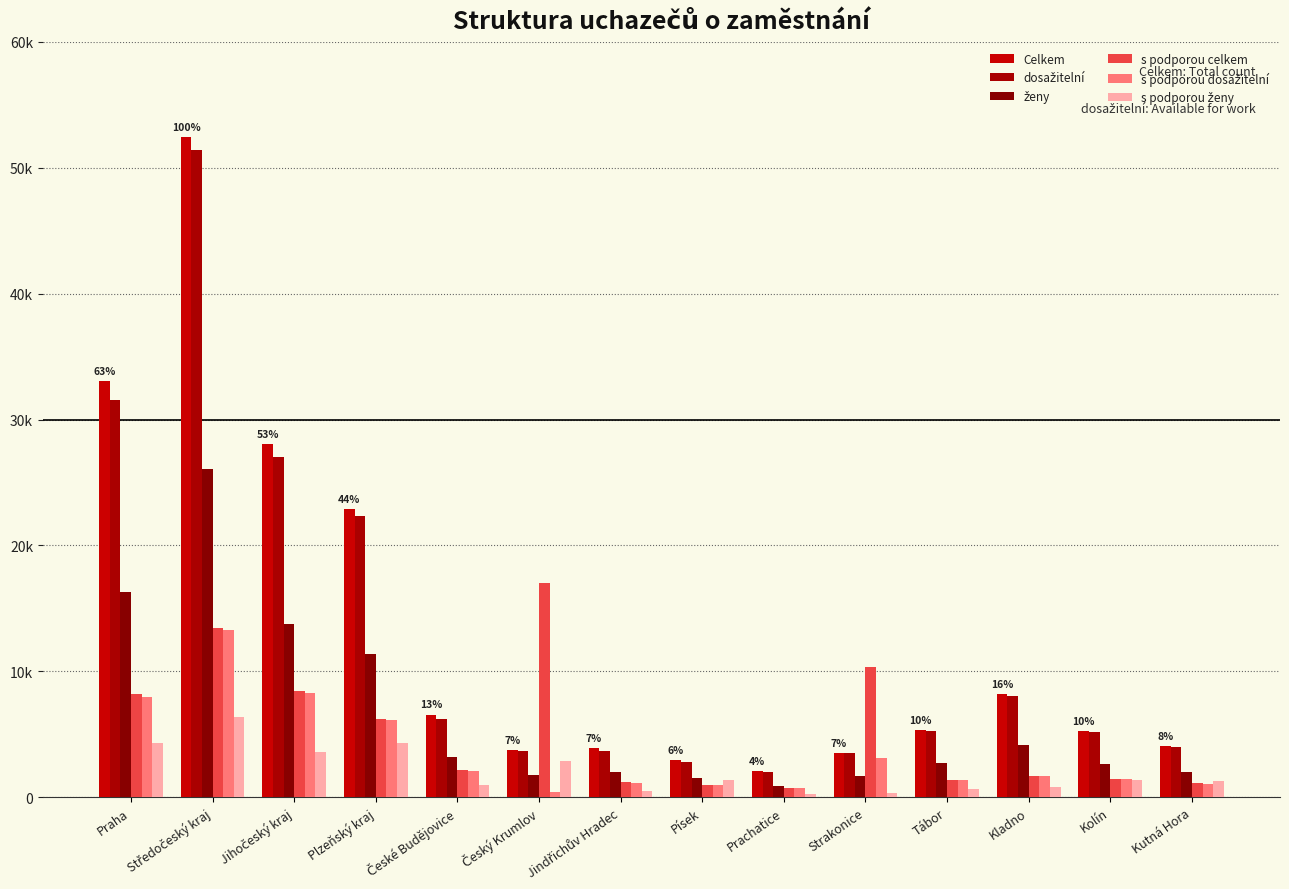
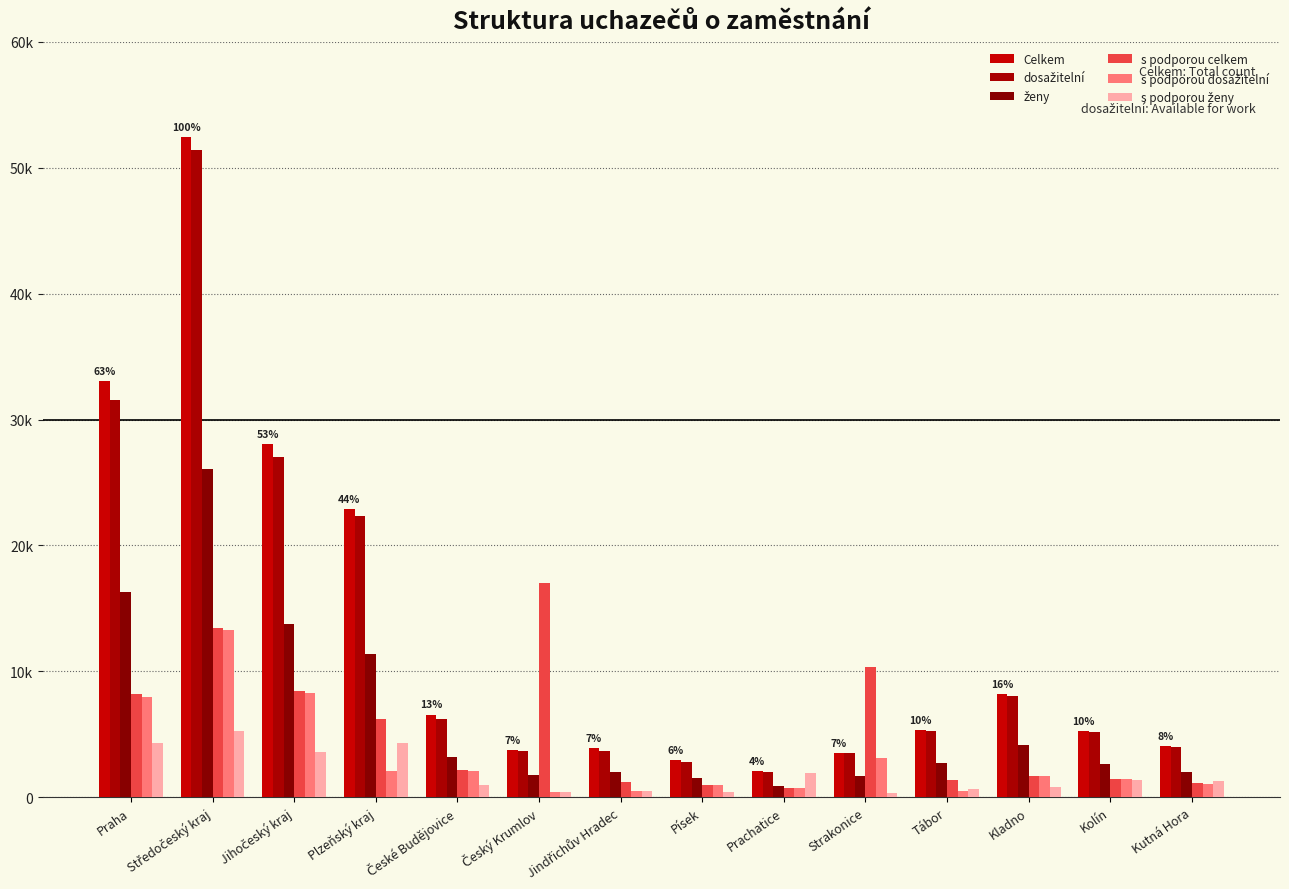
  {
    "s podporou celkem": {
      "Praha": 8200,
      "Středočeský kraj": 13500,
      "Jihočeský kraj": 8400,
      "Plzeňský kraj": 6200,
      "České Budějovice": 2100,
      "Český Krumlov": 17000,
      "Jindřichův Hradec": 1200,
      "Písek": 1000,
      "Prachatice": 800,
      "Strakonice": 10300,
      "Tábor": 1400,
      "Kladno": 1700,
      "Kolín": 1500,
      "Kutná Hora": 1100
    },
    "s podporou dosažitelní": {
      "Praha": 8000,
      "Středočeský kraj": 13300,
      "Jihočeský kraj": 8300,
-     "Plzeňský kraj": 6100,
+     "Plzeňský kraj": 2100,
      "České Budějovice": 2100,
      "Český Krumlov": 400,
-     "Jindřichův Hradec": 1200,
+     "Jindřichův Hradec": 500,
      "Písek": 900,
      "Prachatice": 800,
      "Strakonice": 3100,
-     "Tábor": 1400,
+     "Tábor": 500,
      "Kladno": 1600,
      "Kolín": 1500,
      "Kutná Hora": 1100
    },
    "s podporou ženy": {
      "Praha": 4300,
-     "Středočeský kraj": 6300,
+     "Středočeský kraj": 5300,
      "Jihočeský kraj": 3600,
      "Plzeňský kraj": 4300,
      "České Budějovice": 1000,
-     "Český Krumlov": 2800,
+     "Český Krumlov": 400,
      "Jindřichův Hradec": 500,
-     "Písek": 1400,
-     "Prachatice": 300,
+     "Písek": 400,
+     "Prachatice": 1900,
      "Strakonice": 300,
      "Tábor": 600,
      "Kladno": 800,
      "Kolín": 1400,
      "Kutná Hora": 1300
    }
  }
